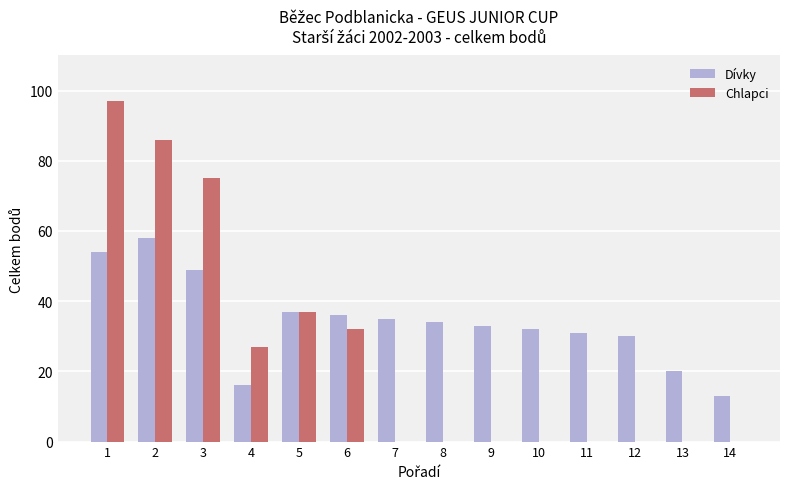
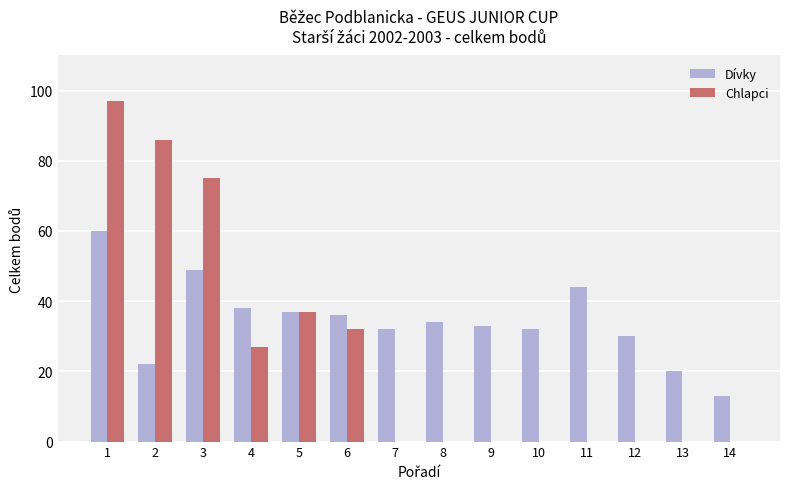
  {
    "Dívky": {
-     "1": 54,
-     "2": 58,
+     "1": 60,
+     "2": 22,
      "3": 49,
-     "4": 16,
+     "4": 38,
      "5": 37,
      "6": 36,
-     "7": 35,
+     "7": 32,
      "8": 34,
      "9": 33,
      "10": 32,
-     "11": 31,
+     "11": 44,
      "12": 30,
      "13": 20,
      "14": 13
    },
    "Chlapci": {
      "1": 97,
      "2": 86,
      "3": 75,
      "4": 27,
      "5": 37,
      "6": 32,
      "7": 0,
      "8": 0,
      "9": 0,
      "10": 0,
      "11": 0,
      "12": 0,
      "13": 0,
      "14": 0
    }
  }
